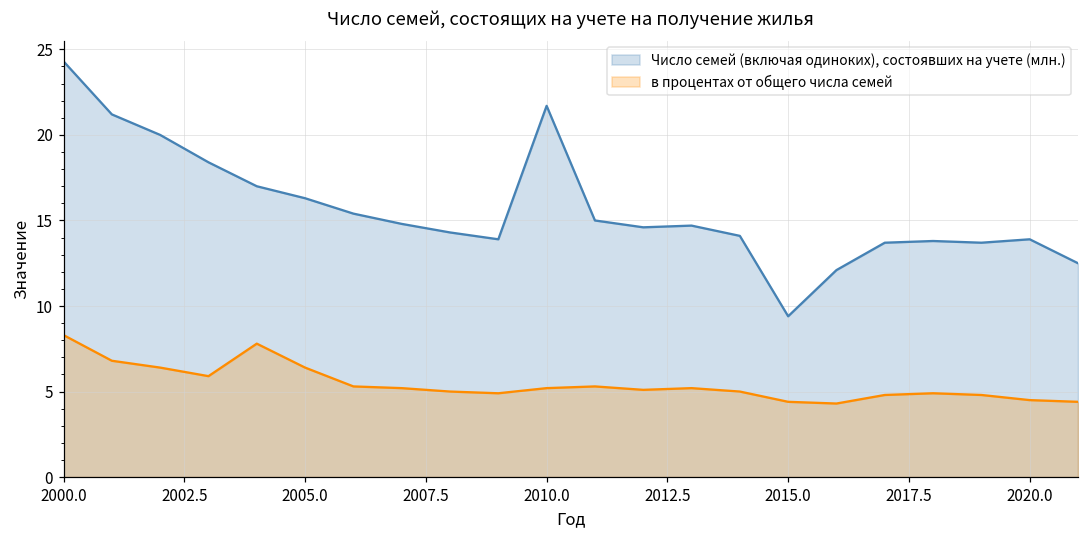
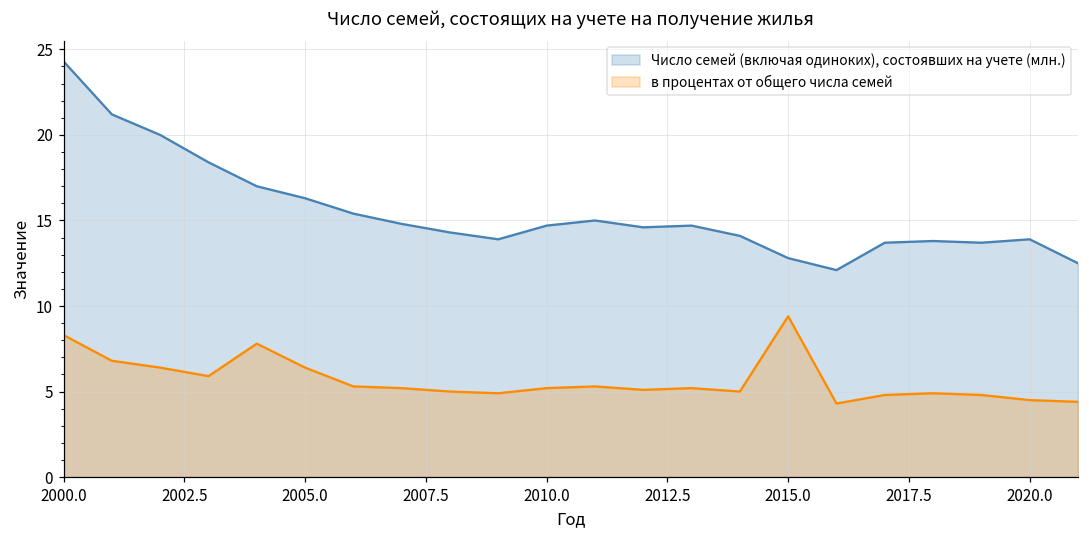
  {
    "Число семей (включая одиноких), состоявших на учете (млн.)": {
      "2000.0": 24.3,
      "2005.0": 16.3,
-     "2010.0": 21.7,
-     "2015.0": 9.4,
+     "2010.0": 14.7,
+     "2015.0": 12.8,
      "2020.0": 13.9
    },
    "в процентах от общего числа семей": {
      "2000.0": 8.3,
      "2005.0": 6.4,
      "2010.0": 5.2,
-     "2015.0": 4.4,
+     "2015.0": 9.4,
      "2020.0": 4.5
    }
  }
